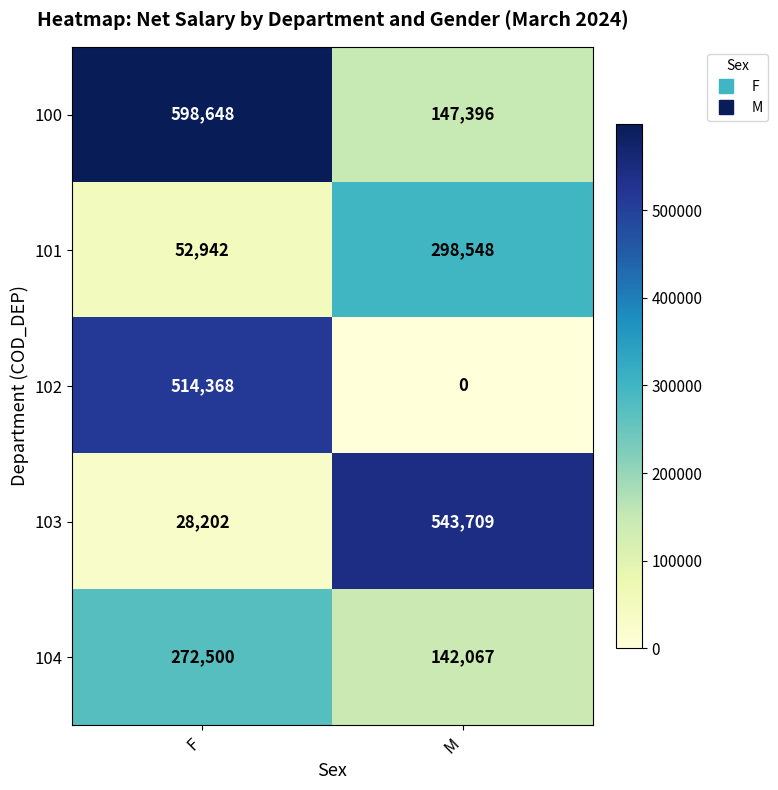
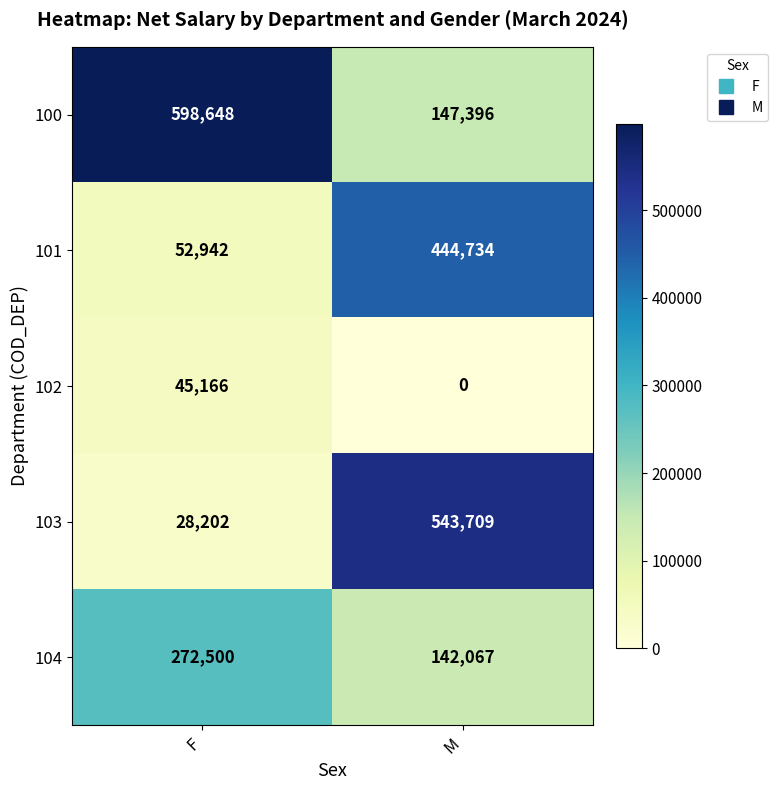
  {
    "100": {
      "F": "598,648",
      "M": "147,396"
    },
    "101": {
      "F": "52,942",
-     "M": "298,548"
+     "M": "444,734"
    },
    "102": {
-     "F": "514,368",
+     "F": "45,166",
      "M": "0"
    },
    "103": {
      "F": "28,202",
      "M": "543,709"
    },
    "104": {
      "F": "272,500",
      "M": "142,067"
    }
  }
